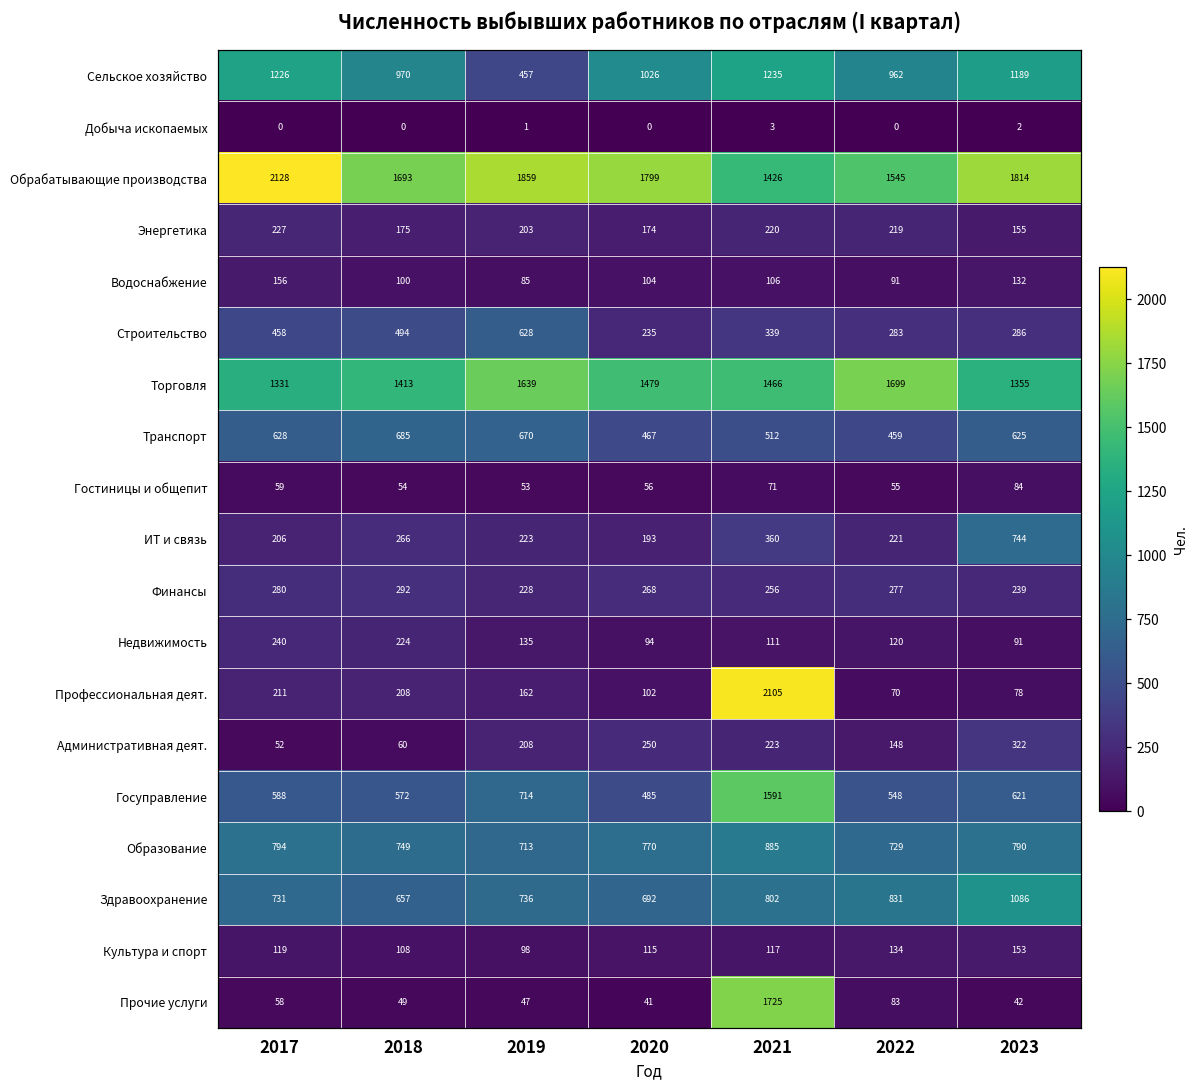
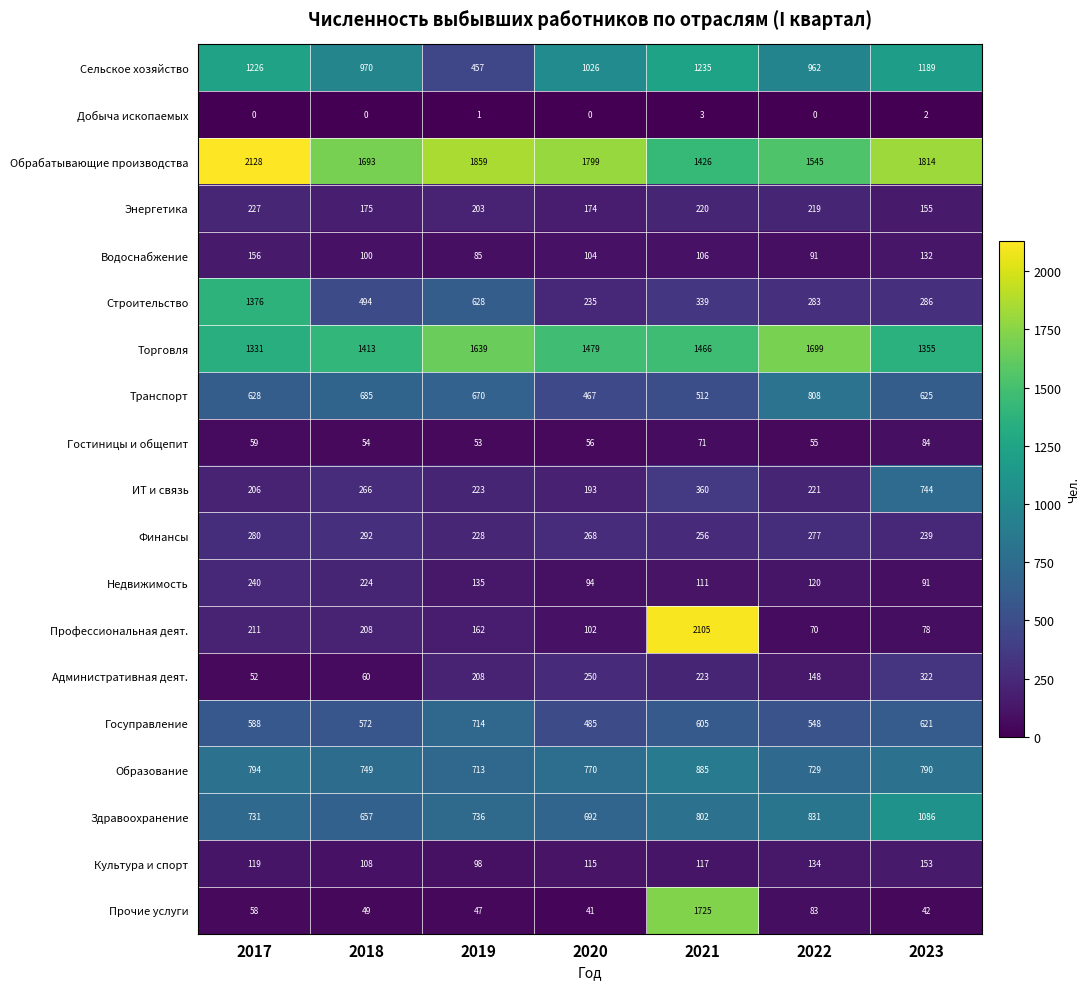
  {
    "Сельское хозяйство": {
      "2017": 1226,
      "2018": 970,
      "2019": 457,
      "2020": 1026,
      "2021": 1235,
      "2022": 962,
      "2023": 1189
    },
    "Добыча ископаемых": {
      "2017": 0,
      "2018": 0,
      "2019": 1,
      "2020": 0,
      "2021": 3,
      "2022": 0,
      "2023": 2
    },
    "Обрабатывающие производства": {
      "2017": 2128,
      "2018": 1693,
      "2019": 1859,
      "2020": 1799,
      "2021": 1426,
      "2022": 1545,
      "2023": 1814
    },
    "Энергетика": {
      "2017": 227,
      "2018": 175,
      "2019": 203,
      "2020": 174,
      "2021": 220,
      "2022": 219,
      "2023": 155
    },
    "Водоснабжение": {
      "2017": 156,
      "2018": 100,
      "2019": 85,
      "2020": 104,
      "2021": 106,
      "2022": 91,
      "2023": 132
    },
    "Строительство": {
-     "2017": 458,
+     "2017": 1376,
      "2018": 494,
      "2019": 628,
      "2020": 235,
      "2021": 339,
      "2022": 283,
      "2023": 286
    },
    "Торговля": {
      "2017": 1331,
      "2018": 1413,
      "2019": 1639,
      "2020": 1479,
      "2021": 1466,
      "2022": 1699,
      "2023": 1355
    },
    "Транспорт": {
      "2017": 628,
      "2018": 685,
      "2019": 670,
      "2020": 467,
      "2021": 512,
-     "2022": 459,
+     "2022": 808,
      "2023": 625
    },
    "Гостиницы и общепит": {
      "2017": 59,
      "2018": 54,
      "2019": 53,
      "2020": 56,
      "2021": 71,
      "2022": 55,
      "2023": 84
    },
    "ИТ и связь": {
      "2017": 206,
      "2018": 266,
      "2019": 223,
      "2020": 193,
      "2021": 360,
      "2022": 221,
      "2023": 744
    },
    "Финансы": {
      "2017": 280,
      "2018": 292,
      "2019": 228,
      "2020": 268,
      "2021": 256,
      "2022": 277,
      "2023": 239
    },
    "Недвижимость": {
      "2017": 240,
      "2018": 224,
      "2019": 135,
      "2020": 94,
      "2021": 111,
      "2022": 120,
      "2023": 91
    },
    "Профессиональная деят.": {
      "2017": 211,
      "2018": 208,
      "2019": 162,
      "2020": 102,
      "2021": 2105,
      "2022": 70,
      "2023": 78
    },
    "Административная деят.": {
      "2017": 52,
      "2018": 60,
      "2019": 208,
      "2020": 250,
      "2021": 223,
      "2022": 148,
      "2023": 322
    },
    "Госуправление": {
      "2017": 588,
      "2018": 572,
      "2019": 714,
      "2020": 485,
-     "2021": 1591,
+     "2021": 605,
      "2022": 548,
      "2023": 621
    },
    "Образование": {
      "2017": 794,
      "2018": 749,
      "2019": 713,
      "2020": 770,
      "2021": 885,
      "2022": 729,
      "2023": 790
    },
    "Здравоохранение": {
      "2017": 731,
      "2018": 657,
      "2019": 736,
      "2020": 692,
      "2021": 802,
      "2022": 831,
      "2023": 1086
    },
    "Культура и спорт": {
      "2017": 119,
      "2018": 108,
      "2019": 98,
      "2020": 115,
      "2021": 117,
      "2022": 134,
      "2023": 153
    },
    "Прочие услуги": {
      "2017": 58,
      "2018": 49,
      "2019": 47,
      "2020": 41,
      "2021": 1725,
      "2022": 83,
      "2023": 42
    }
  }
